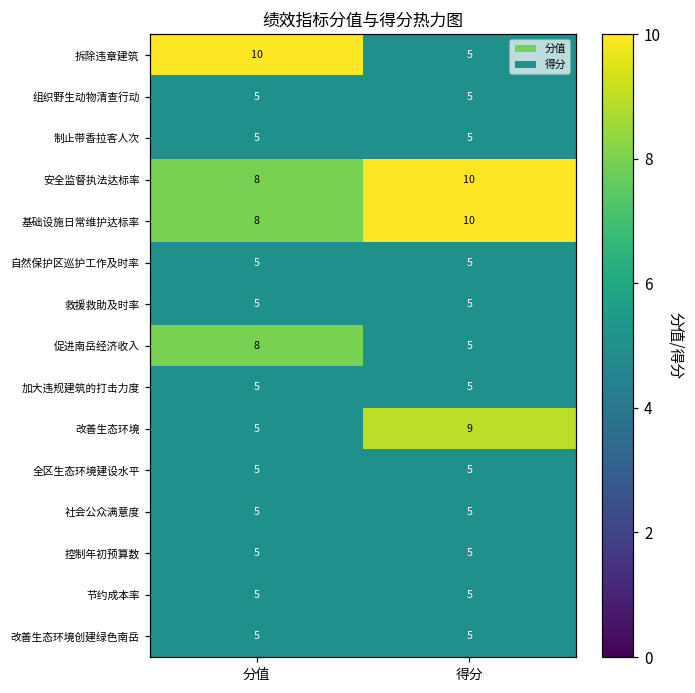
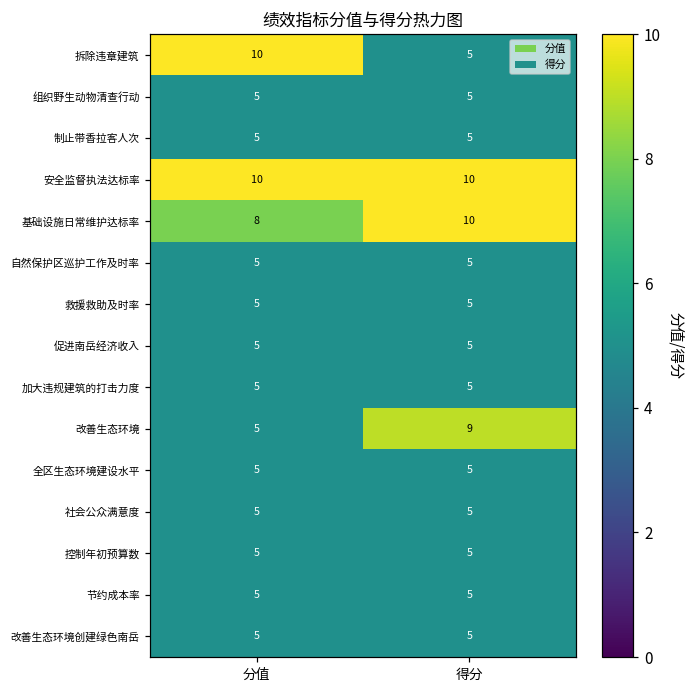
  {
    "拆除违章建筑": {
      "分值": 10,
      "得分": 5
    },
    "组织野生动物清查行动": {
      "分值": 5,
      "得分": 5
    },
    "制止带香拉客人次": {
      "分值": 5,
      "得分": 5
    },
    "安全监督执法达标率": {
-     "分值": 8,
+     "分值": 10,
      "得分": 10
    },
    "基础设施日常维护达标率": {
      "分值": 8,
      "得分": 10
    },
    "自然保护区巡护工作及时率": {
      "分值": 5,
      "得分": 5
    },
    "救援救助及时率": {
      "分值": 5,
      "得分": 5
    },
    "促进南岳经济收入": {
-     "分值": 8,
+     "分值": 5,
      "得分": 5
    },
    "加大违规建筑的打击力度": {
      "分值": 5,
      "得分": 5
    },
    "改善生态环境": {
      "分值": 5,
      "得分": 9
    },
    "全区生态环境建设水平": {
      "分值": 5,
      "得分": 5
    },
    "社会公众满意度": {
      "分值": 5,
      "得分": 5
    },
    "控制年初预算数": {
      "分值": 5,
      "得分": 5
    },
    "节约成本率": {
      "分值": 5,
      "得分": 5
    },
    "改善生态环境创建绿色南岳": {
      "分值": 5,
      "得分": 5
    }
  }
